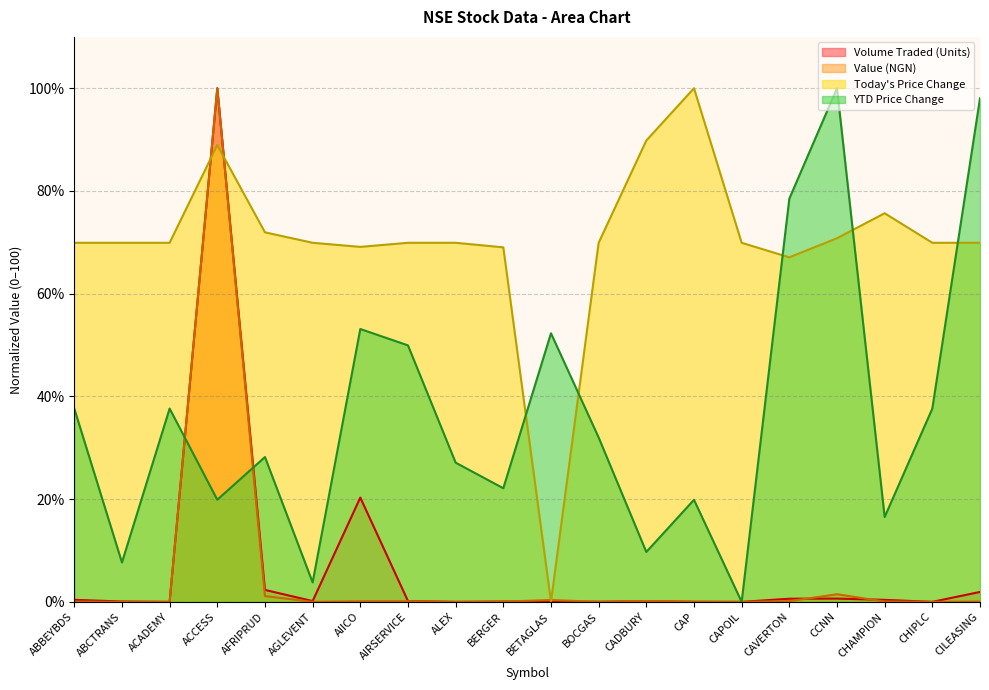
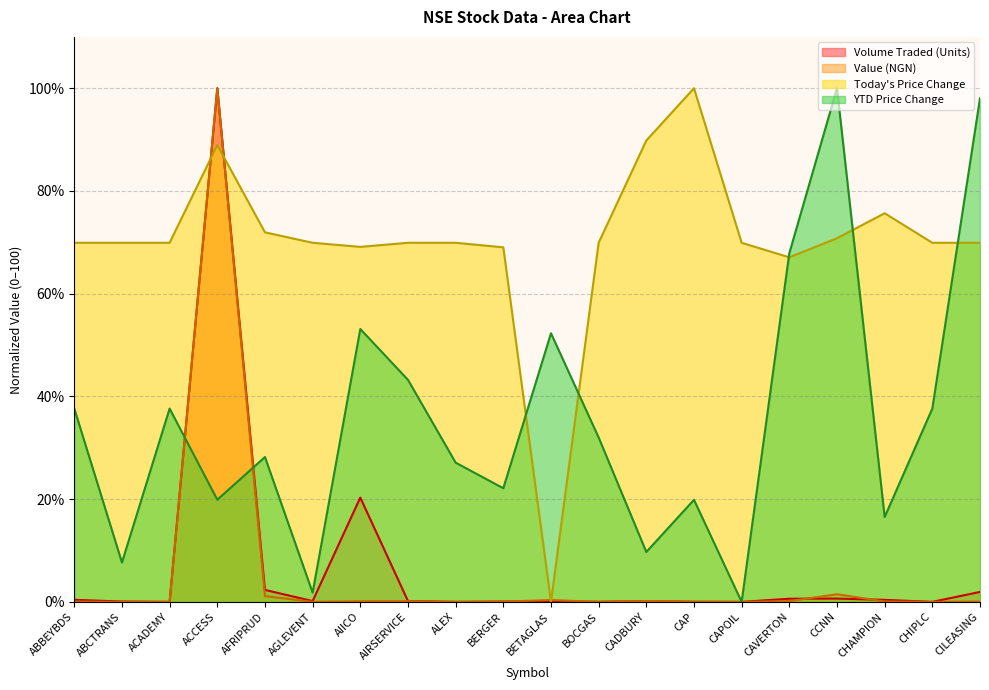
  {
    "Volume Traded (Units)": {
      "AFRIPRUD": "2%",
      "AIICO": "20%",
      "CCNN": "1%",
      "CILEASING": "2%"
    },
    "YTD Price Change": {
      "ABBEYBDS": "38%",
      "ABCTRANS": "8%",
      "ACADEMY": "38%",
      "ACCESS": "20%",
      "AFRIPRUD": "28%",
-     "AGLEVENT": "4%",
+     "AGLEVENT": "2%",
      "AIICO": "53%",
-     "AIRSERVICE": "50%",
+     "AIRSERVICE": "43%",
      "ALEX": "27%",
      "BERGER": "22%",
      "BETAGLAS": "52%",
      "BOCGAS": "32%",
      "CADBURY": "10%",
      "CAP": "20%",
-     "CAVERTON": "79%",
+     "CAVERTON": "68%",
      "CHAMPION": "17%",
      "CHIPLC": "38%",
      "CILEASING": "98%"
    }
  }
